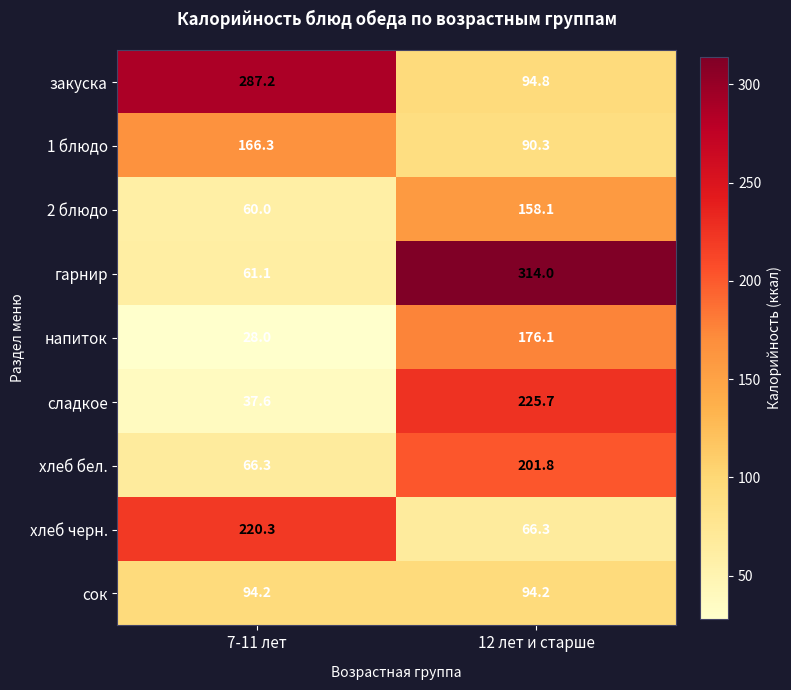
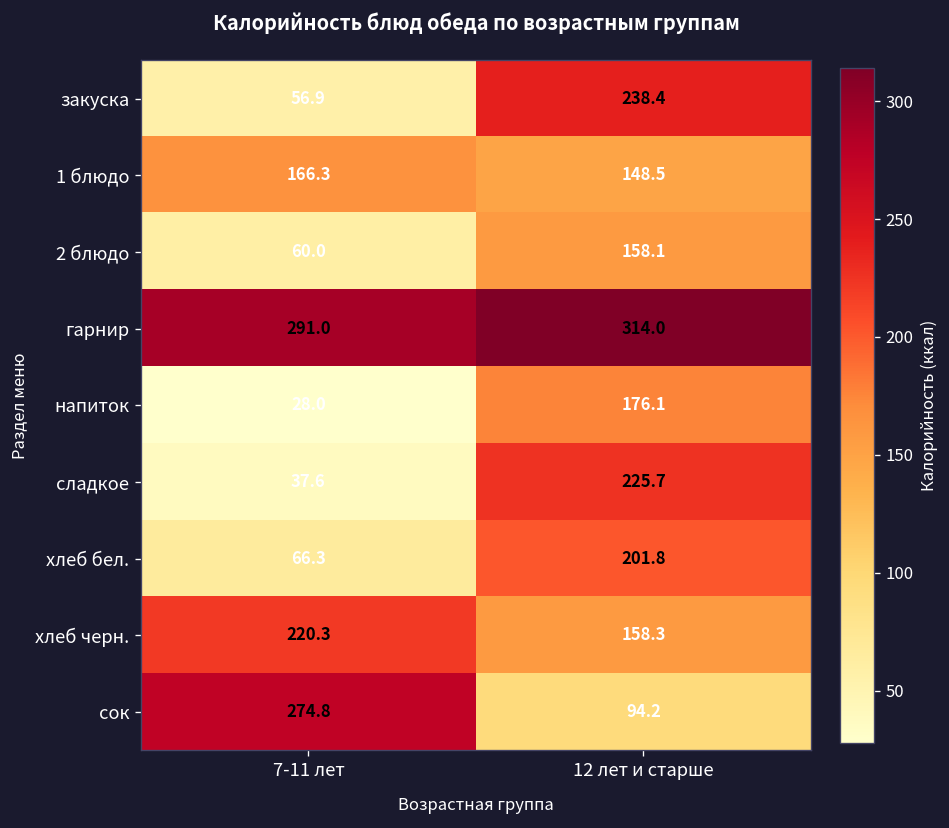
  {
    "закуска": {
-     "7-11 лет": 287.2,
-     "12 лет и старше": 94.8
+     "7-11 лет": 56.9,
+     "12 лет и старше": 238.4
    },
    "1 блюдо": {
      "7-11 лет": 166.3,
-     "12 лет и старше": 90.3
+     "12 лет и старше": 148.5
    },
    "2 блюдо": {
      "7-11 лет": 60.0,
      "12 лет и старше": 158.1
    },
    "гарнир": {
-     "7-11 лет": 61.1,
+     "7-11 лет": 291.0,
      "12 лет и старше": 314.0
    },
    "напиток": {
      "7-11 лет": 28.0,
      "12 лет и старше": 176.1
    },
    "сладкое": {
      "7-11 лет": 37.6,
      "12 лет и старше": 225.7
    },
    "хлеб бел.": {
      "7-11 лет": 66.3,
      "12 лет и старше": 201.8
    },
    "хлеб черн.": {
      "7-11 лет": 220.3,
-     "12 лет и старше": 66.3
+     "12 лет и старше": 158.3
    },
    "сок": {
-     "7-11 лет": 94.2,
+     "7-11 лет": 274.8,
      "12 лет и старше": 94.2
    }
  }
